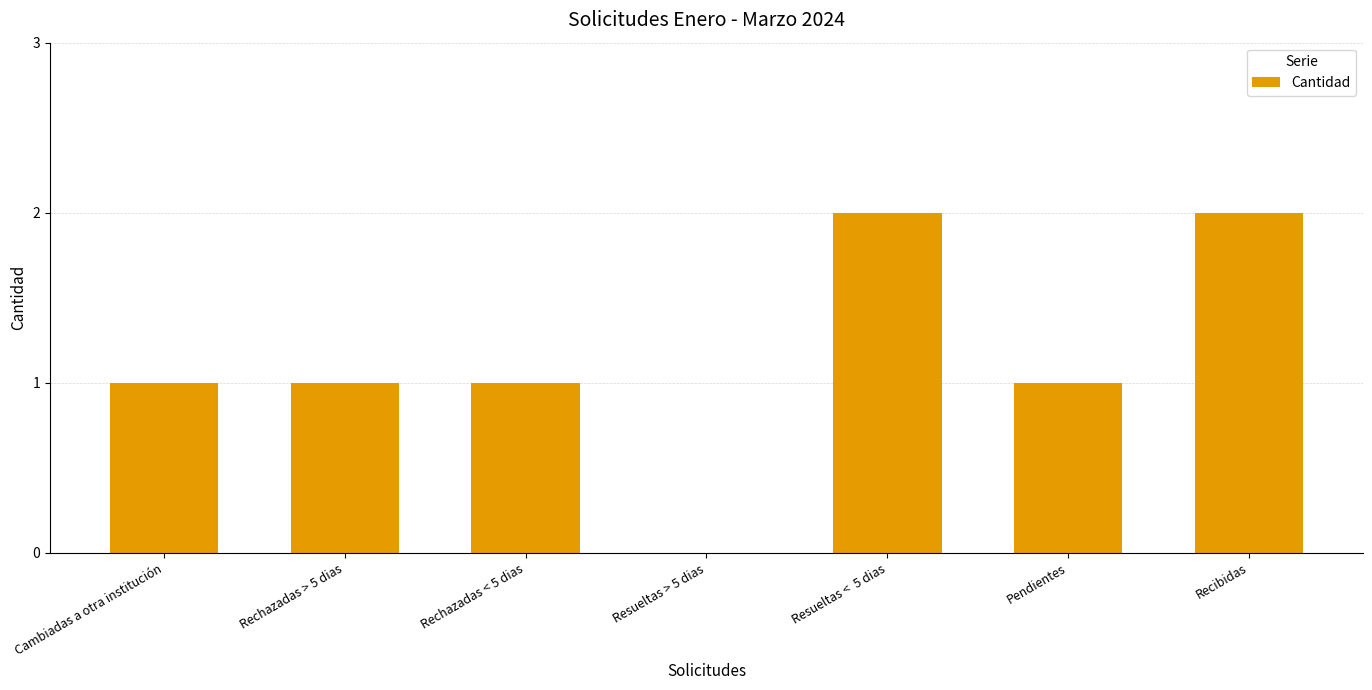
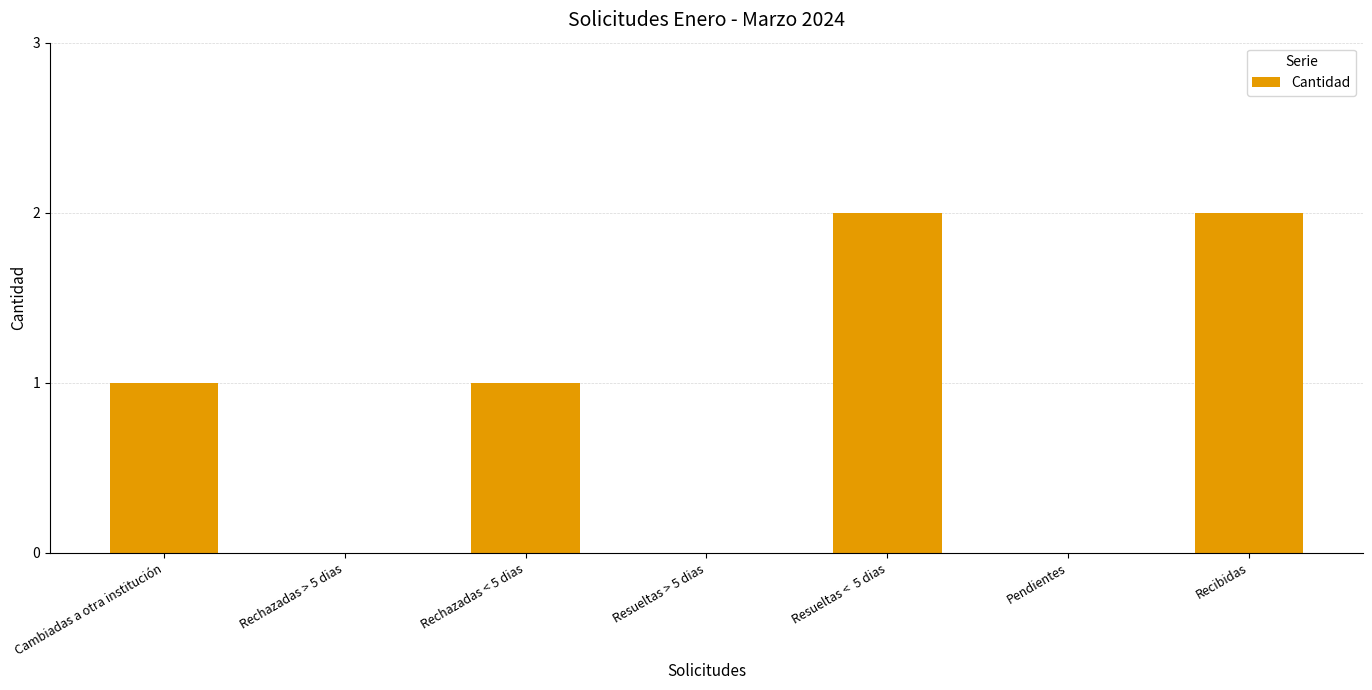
  {
    "Cambiadas a otra institución": 1,
-   "Rechazadas > 5 dias": 1,
+   "Rechazadas > 5 dias": 0,
    "Rechazadas < 5 dias": 1,
    "Resueltas > 5 dias": 0,
    "Resueltas < 5 dias": 2,
-   "Pendientes": 1,
+   "Pendientes": 0,
    "Recibidas": 2
  }
